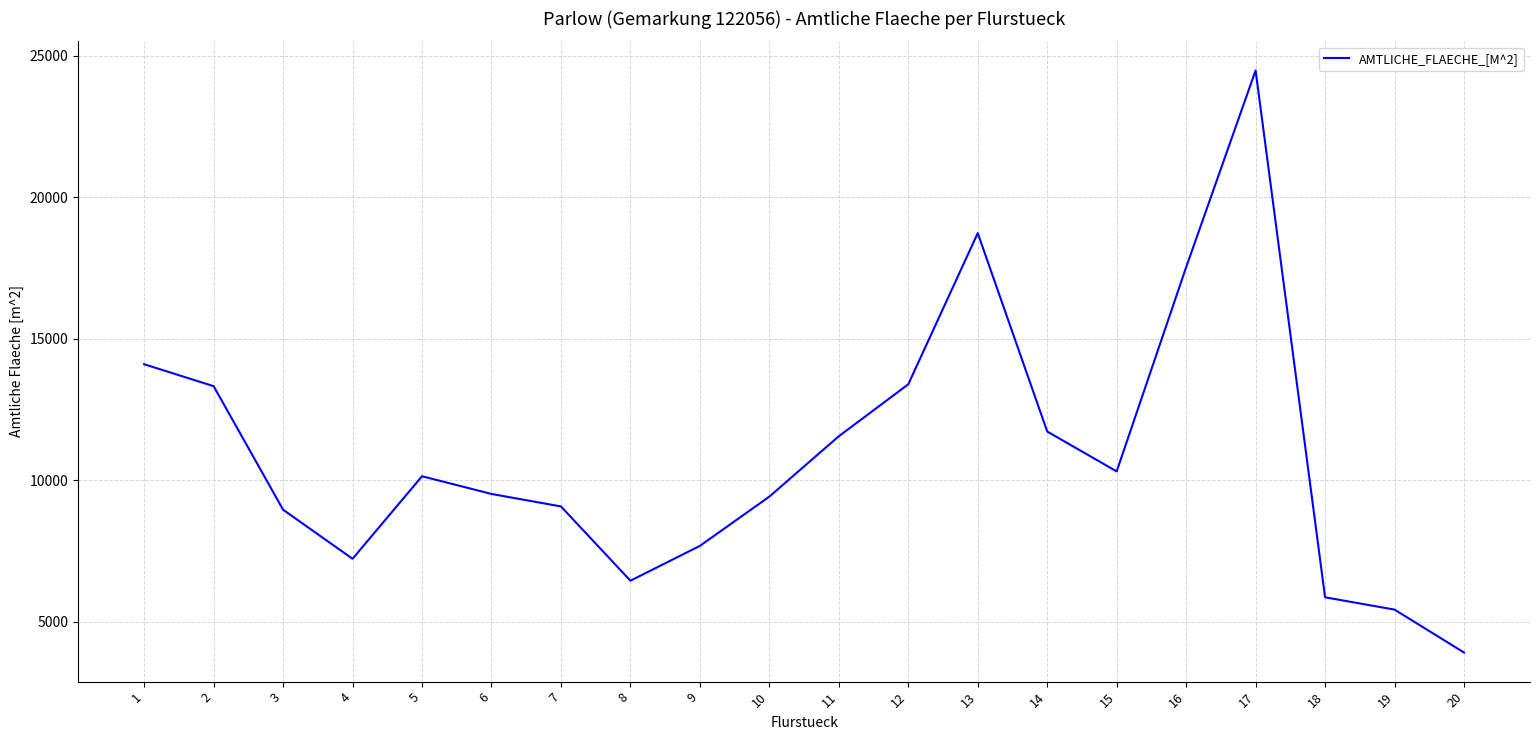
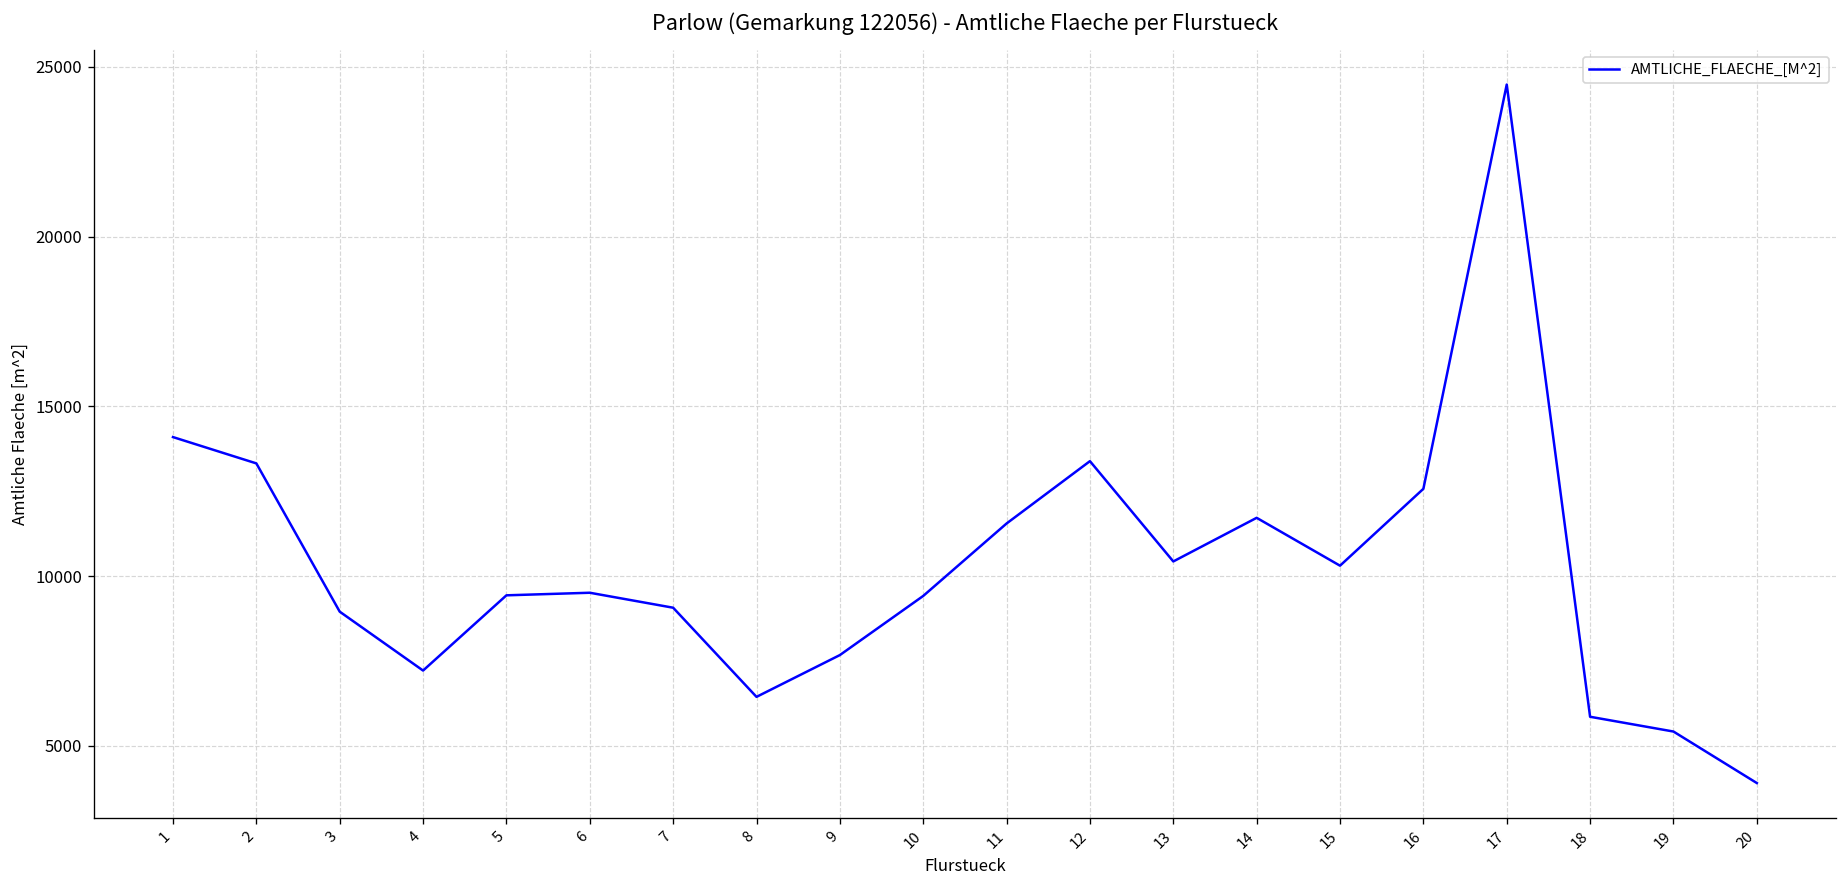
  {
    "1": 14100,
    "2": 13300,
    "3": 9000,
    "4": 7200,
-   "5": 10100,
+   "5": 9400,
    "6": 9500,
    "7": 9100,
    "8": 6400,
    "9": 7700,
    "10": 9400,
    "11": 11600,
    "12": 13400,
-   "13": 18700,
+   "13": 10400,
    "14": 11700,
    "15": 10300,
-   "16": 17500,
+   "16": 12600,
    "17": 24500,
    "18": 5900,
    "19": 5400,
    "20": 3900
  }
